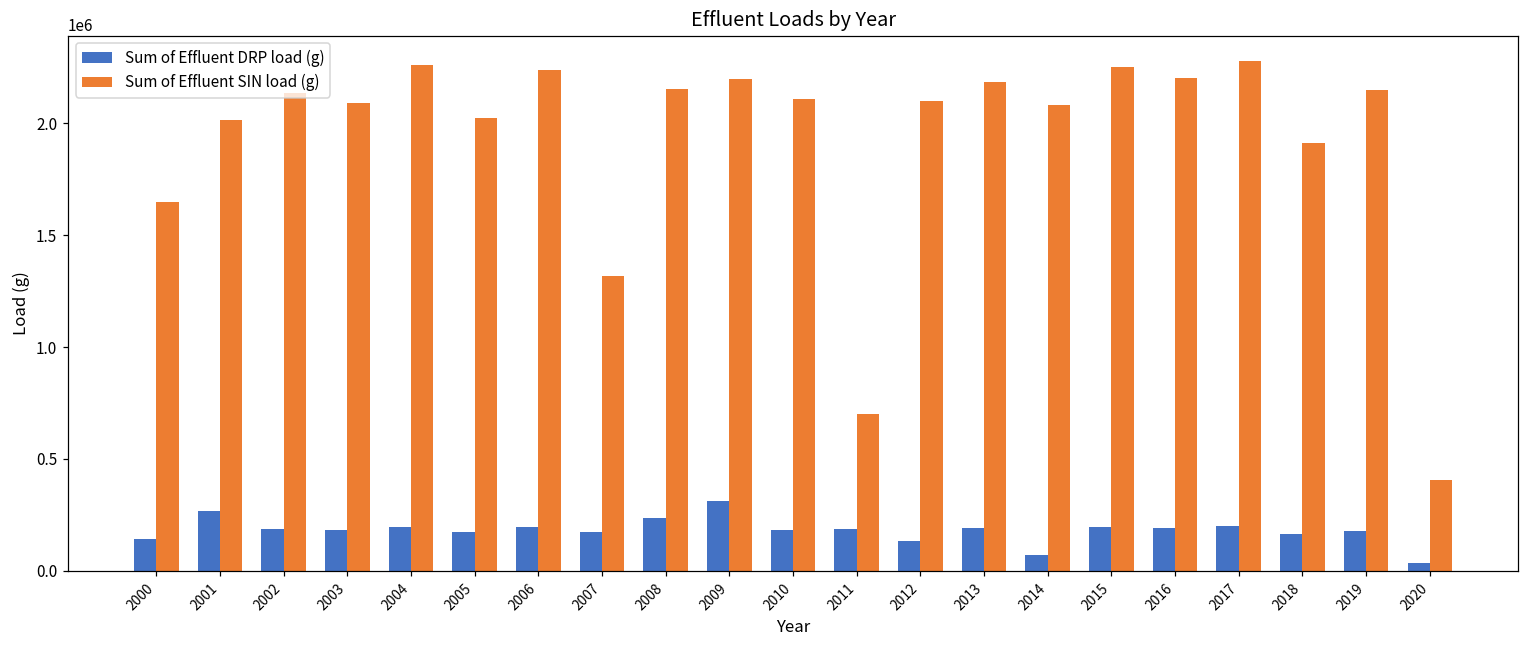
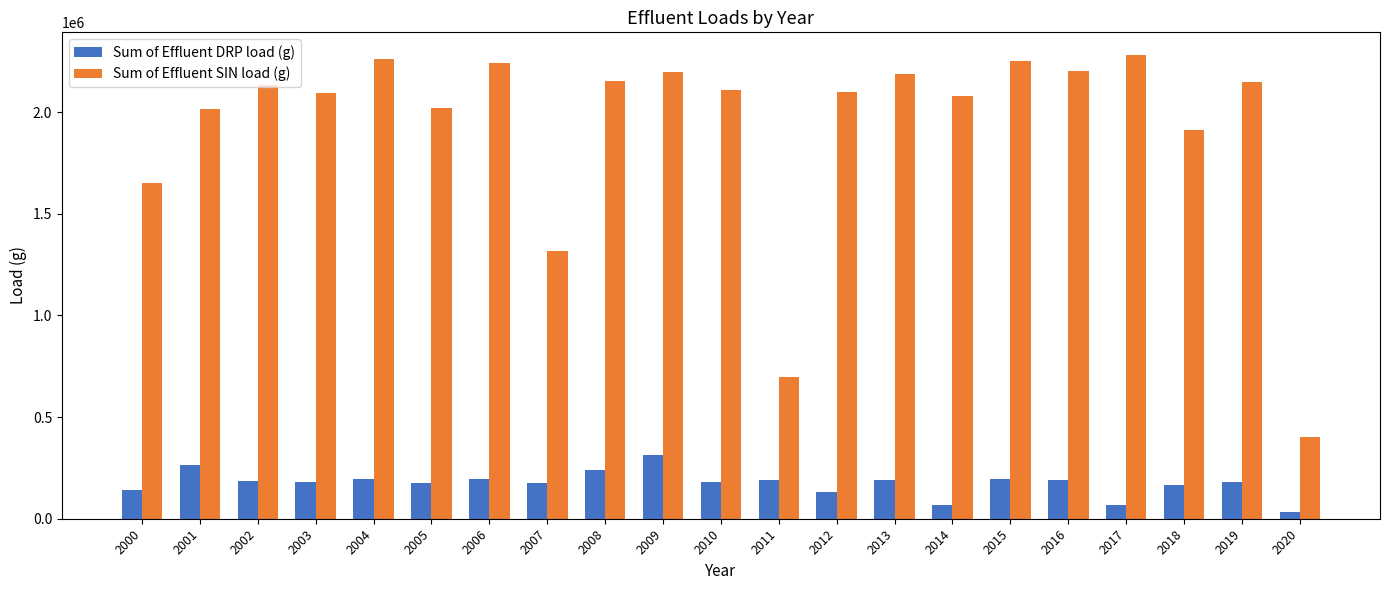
  {
    "Sum of Effluent DRP load (g)": {
      "2000": 140000,
      "2001": 270000,
      "2002": 180000,
      "2003": 180000,
      "2004": 200000,
      "2005": 170000,
      "2006": 190000,
      "2007": 170000,
      "2008": 240000,
      "2009": 310000,
      "2010": 180000,
      "2011": 190000,
      "2012": 130000,
      "2013": 190000,
      "2014": 70000,
      "2015": 200000,
      "2016": 190000,
-     "2017": 200000,
+     "2017": 70000,
      "2018": 160000,
      "2019": 180000,
      "2020": 30000
    },
    "Sum of Effluent SIN load (g)": {
      "2000": 1650000,
      "2001": 2010000,
      "2003": 2090000,
      "2004": 2260000,
      "2005": 2020000,
      "2006": 2240000,
      "2007": 1320000,
      "2008": 2150000,
      "2009": 2200000,
      "2010": 2110000,
      "2011": 700000,
      "2012": 2100000,
      "2013": 2190000,
      "2014": 2080000,
      "2015": 2250000,
      "2016": 2200000,
      "2017": 2280000,
      "2018": 1910000,
      "2019": 2150000,
      "2020": 400000
    }
  }
